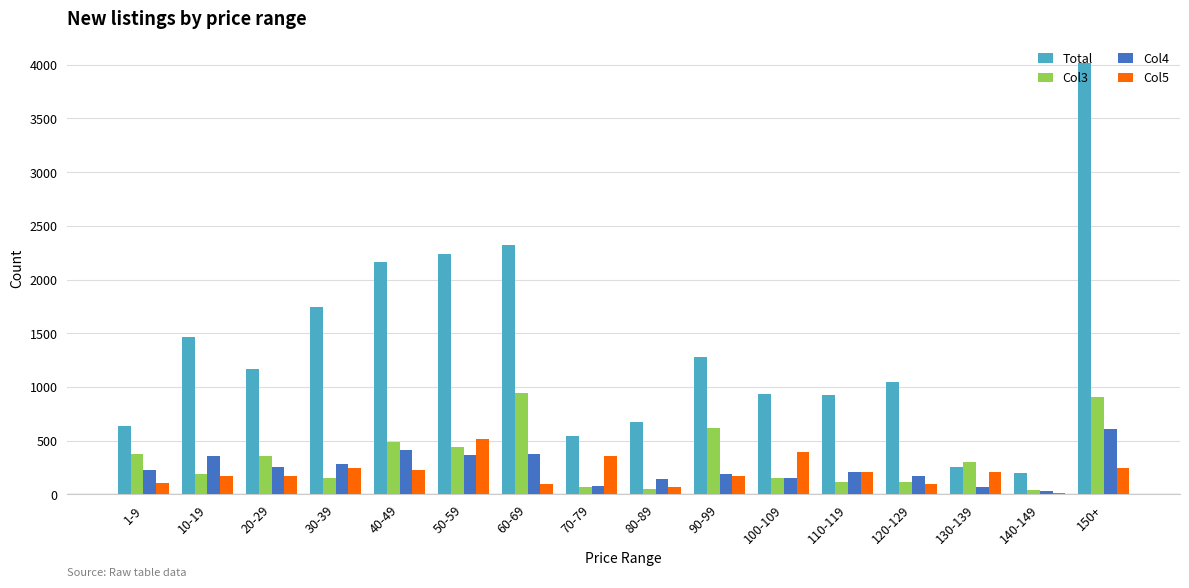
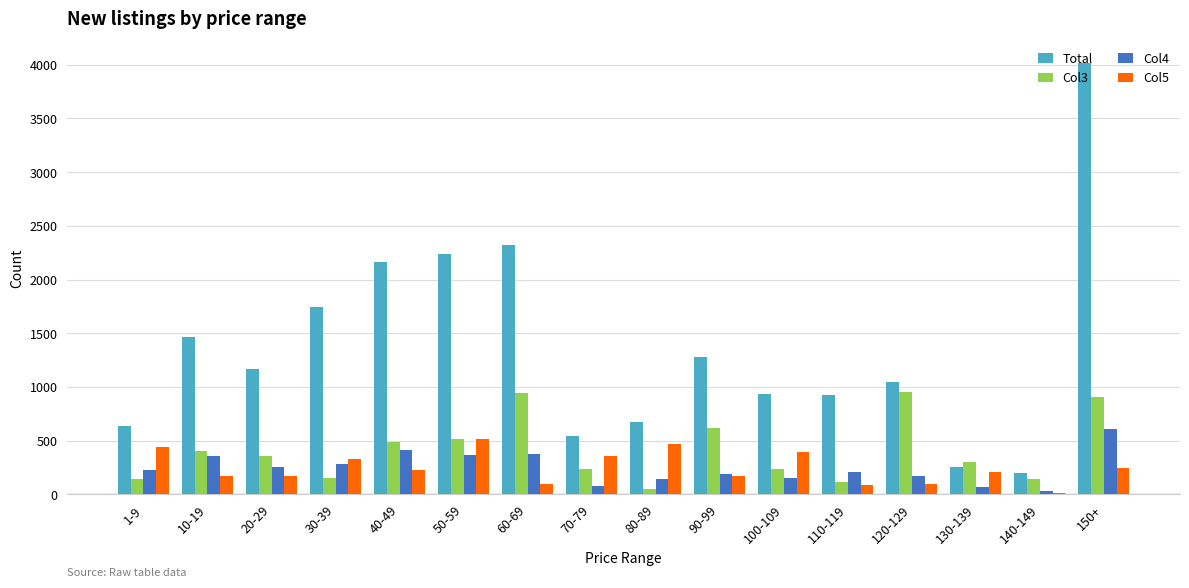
  {
    "Col3": {
-     "1-9": 370,
-     "10-19": 190,
+     "1-9": 140,
+     "10-19": 400,
      "20-29": 360,
      "30-39": 150,
      "40-49": 490,
-     "50-59": 440,
+     "50-59": 520,
      "60-69": 940,
-     "70-79": 70,
+     "70-79": 230,
      "80-89": 60,
      "90-99": 620,
-     "100-109": 150,
+     "100-109": 240,
      "110-119": 120,
-     "120-129": 120,
+     "120-129": 950,
      "130-139": 300,
-     "140-149": 40,
+     "140-149": 150,
      "150+": 910
    },
    "Col5": {
-     "1-9": 110,
+     "1-9": 440,
      "10-19": 170,
      "20-29": 170,
-     "30-39": 240,
+     "30-39": 330,
      "40-49": 230,
      "50-59": 520,
      "60-69": 100,
      "70-79": 360,
-     "80-89": 70,
+     "80-89": 470,
      "90-99": 170,
      "100-109": 400,
-     "110-119": 210,
+     "110-119": 90,
      "120-129": 100,
      "130-139": 210,
      "150+": 250
    }
  }
